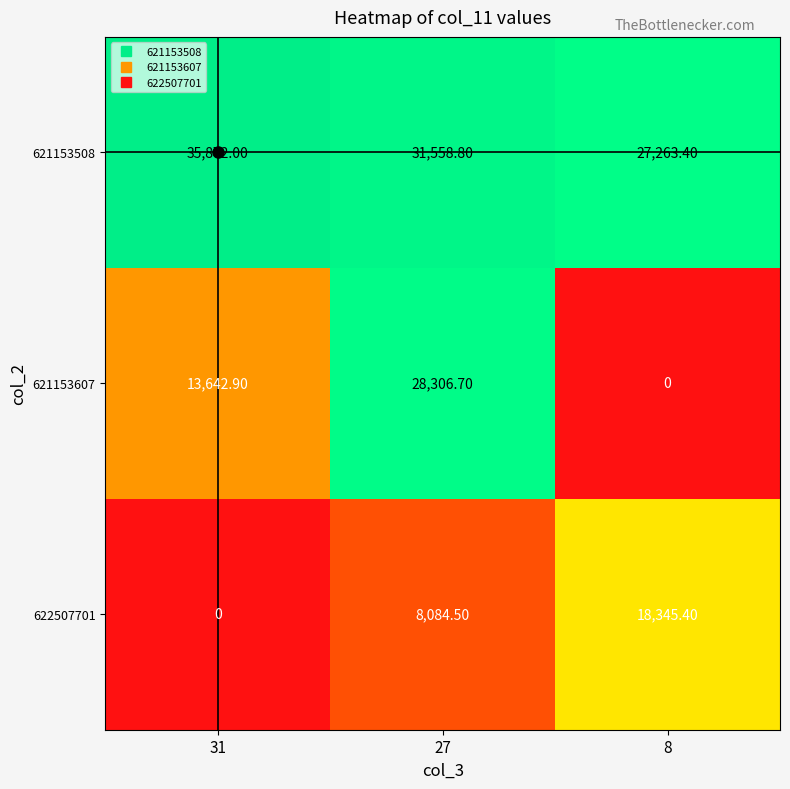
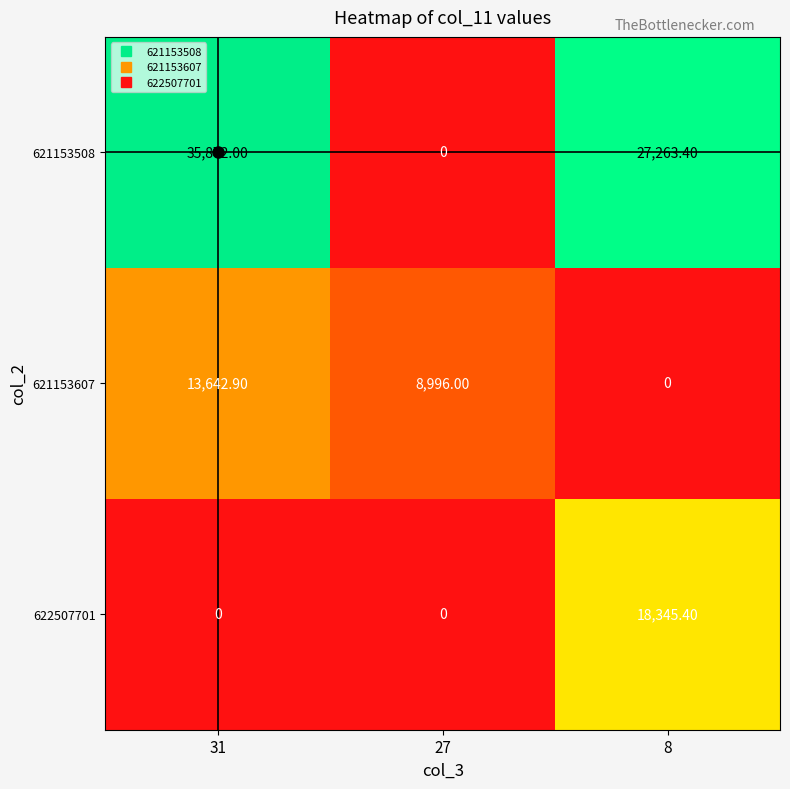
  {
    "621153508": {
-     "27": "31,558.80",
+     "27": "0",
      "8": "27,263.40"
    },
    "621153607": {
      "31": "13,642.90",
-     "27": "28,306.70",
+     "27": "8,996.00",
      "8": "0"
    },
    "622507701": {
      "31": "0",
-     "27": "8,084.50",
+     "27": "0",
      "8": "18,345.40"
    }
  }
